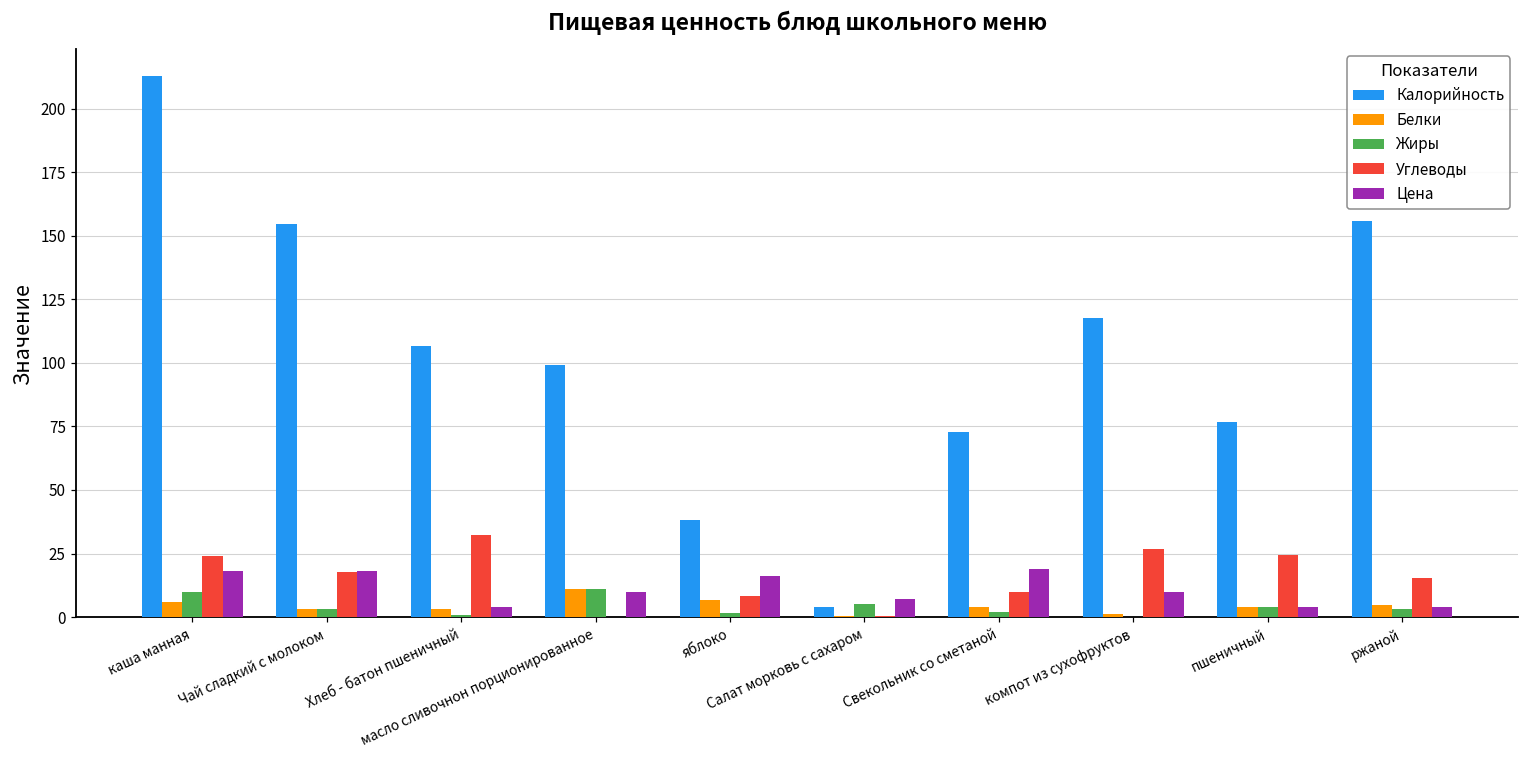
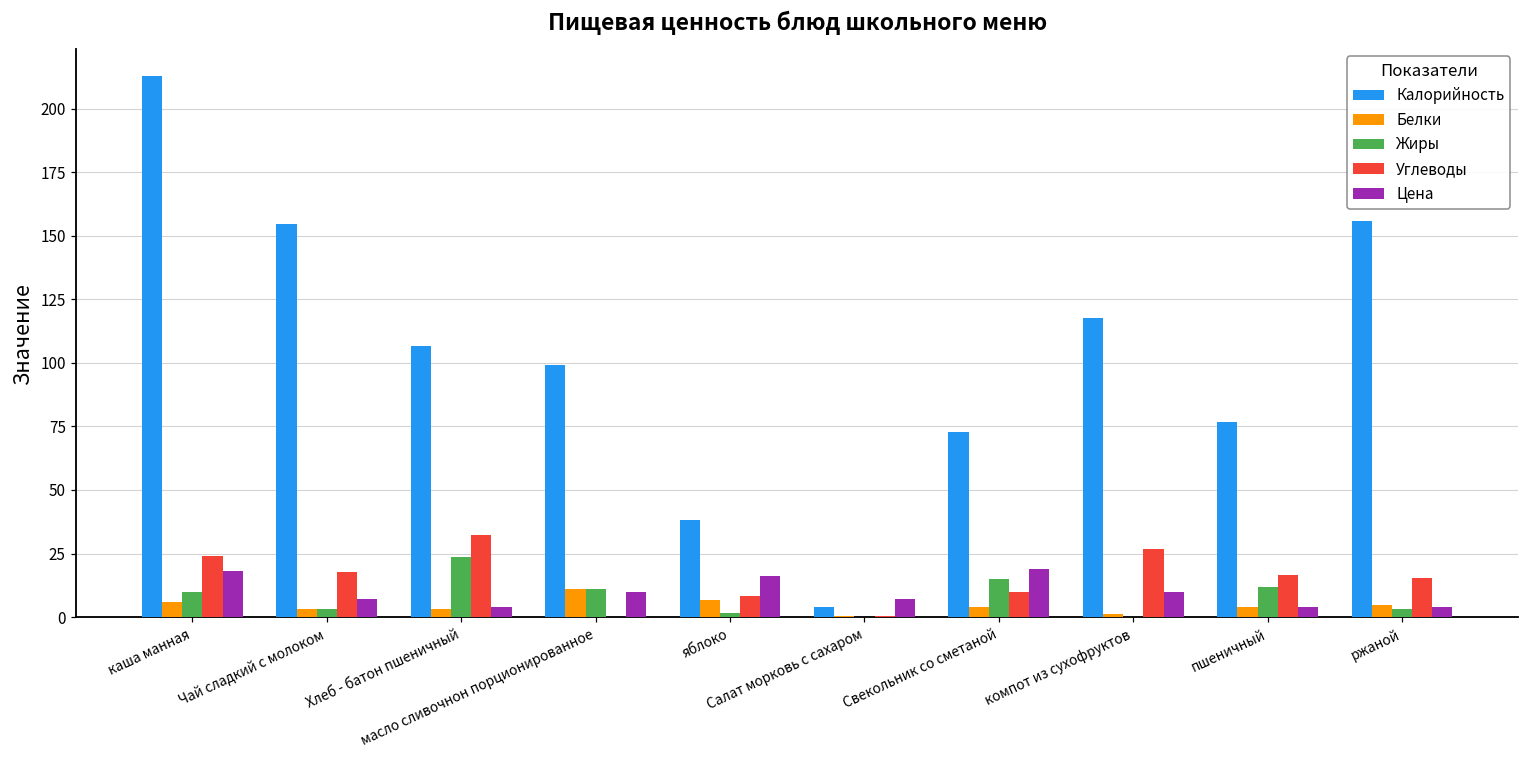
  {
    "Калорийность": {
      "каша манная": 213,
      "Чай сладкий с молоком": 155,
      "Хлеб - батон пшеничный": 107,
      "масло сливочнон порционированное": 99,
      "яблоко": 38,
      "Салат морковь с сахаром": 4,
      "Свекольник со сметаной": 73,
      "компот из сухофруктов": 118,
      "пшеничный": 77,
      "ржаной": 156
    },
    "Белки": {
      "каша манная": 6,
      "Чай сладкий с молоком": 3,
      "Хлеб - батон пшеничный": 3,
      "масло сливочнон порционированное": 11,
      "яблоко": 7,
      "Свекольник со сметаной": 4,
      "пшеничный": 4,
      "ржаной": 5
    },
    "Жиры": {
      "каша манная": 10,
      "Чай сладкий с молоком": 3,
-     "Хлеб - батон пшеничный": 1,
+     "Хлеб - батон пшеничный": 23,
      "масло сливочнон порционированное": 11,
      "яблоко": 1,
-     "Салат морковь с сахаром": 5,
-     "Свекольник со сметаной": 2,
+     "Салат морковь с сахаром": 0,
+     "Свекольник со сметаной": 15,
      "компот из сухофруктов": 0,
-     "пшеничный": 4,
+     "пшеничный": 12,
      "ржаной": 3
    },
    "Углеводы": {
      "каша манная": 24,
      "Чай сладкий с молоком": 18,
      "Хлеб - батон пшеничный": 32,
      "яблоко": 8,
      "Свекольник со сметаной": 10,
      "компот из сухофруктов": 27,
-     "пшеничный": 25,
+     "пшеничный": 17,
      "ржаной": 15
    },
    "Цена": {
      "каша манная": 18,
-     "Чай сладкий с молоком": 18,
+     "Чай сладкий с молоком": 7,
      "Хлеб - батон пшеничный": 4,
      "масло сливочнон порционированное": 10,
      "яблоко": 16,
      "Салат морковь с сахаром": 7,
      "Свекольник со сметаной": 19,
      "компот из сухофруктов": 10,
      "пшеничный": 4,
      "ржаной": 4
    }
  }
